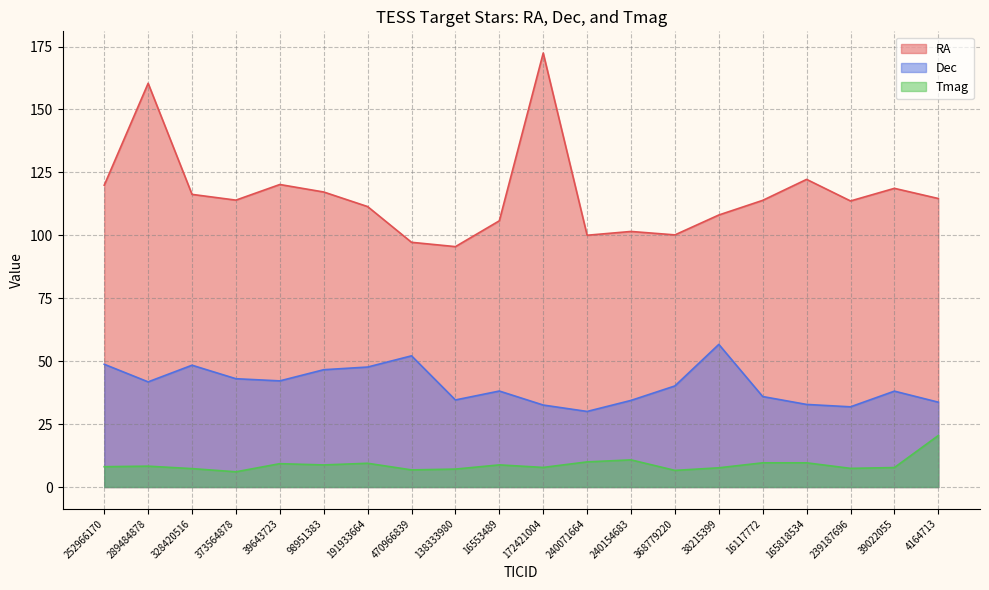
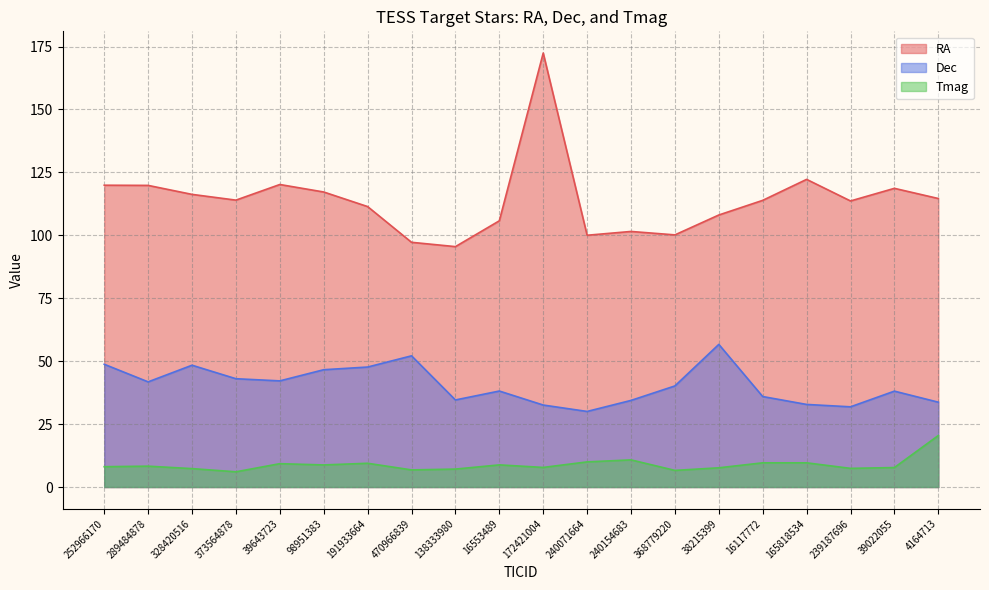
  {
    "RA": {
      "252966170": 120,
-     "289484878": 160,
+     "289484878": 120,
      "328420516": 116,
      "373564878": 114,
      "39643723": 120,
      "98951383": 117,
      "191933664": 111,
      "470966839": 97,
      "138333980": 96,
      "16553489": 106,
      "172421004": 172,
      "240071664": 100,
      "240154683": 102,
      "368779220": 100,
      "38215399": 108,
      "16117772": 114,
      "165818534": 122,
      "239187696": 114,
      "39022055": 119,
      "4164713": 115
    },
    "Dec": {
      "252966170": 49,
      "289484878": 42,
      "328420516": 48,
      "373564878": 43,
      "39643723": 42,
      "98951383": 47,
      "191933664": 48,
      "470966839": 52,
      "138333980": 35,
      "16553489": 38,
      "172421004": 33,
      "240071664": 30,
      "240154683": 34,
      "368779220": 40,
      "38215399": 57,
      "16117772": 36,
      "165818534": 33,
      "239187696": 32,
      "39022055": 38,
      "4164713": 34
    },
    "Tmag": {
      "252966170": 8,
      "289484878": 8,
      "328420516": 7,
      "373564878": 6,
      "39643723": 9,
      "98951383": 9,
      "191933664": 9,
      "470966839": 7,
      "138333980": 7,
      "16553489": 9,
      "172421004": 8,
      "240071664": 10,
      "240154683": 11,
      "368779220": 7,
      "38215399": 8,
      "16117772": 10,
      "165818534": 10,
      "239187696": 7,
      "39022055": 8,
      "4164713": 20
    }
  }
